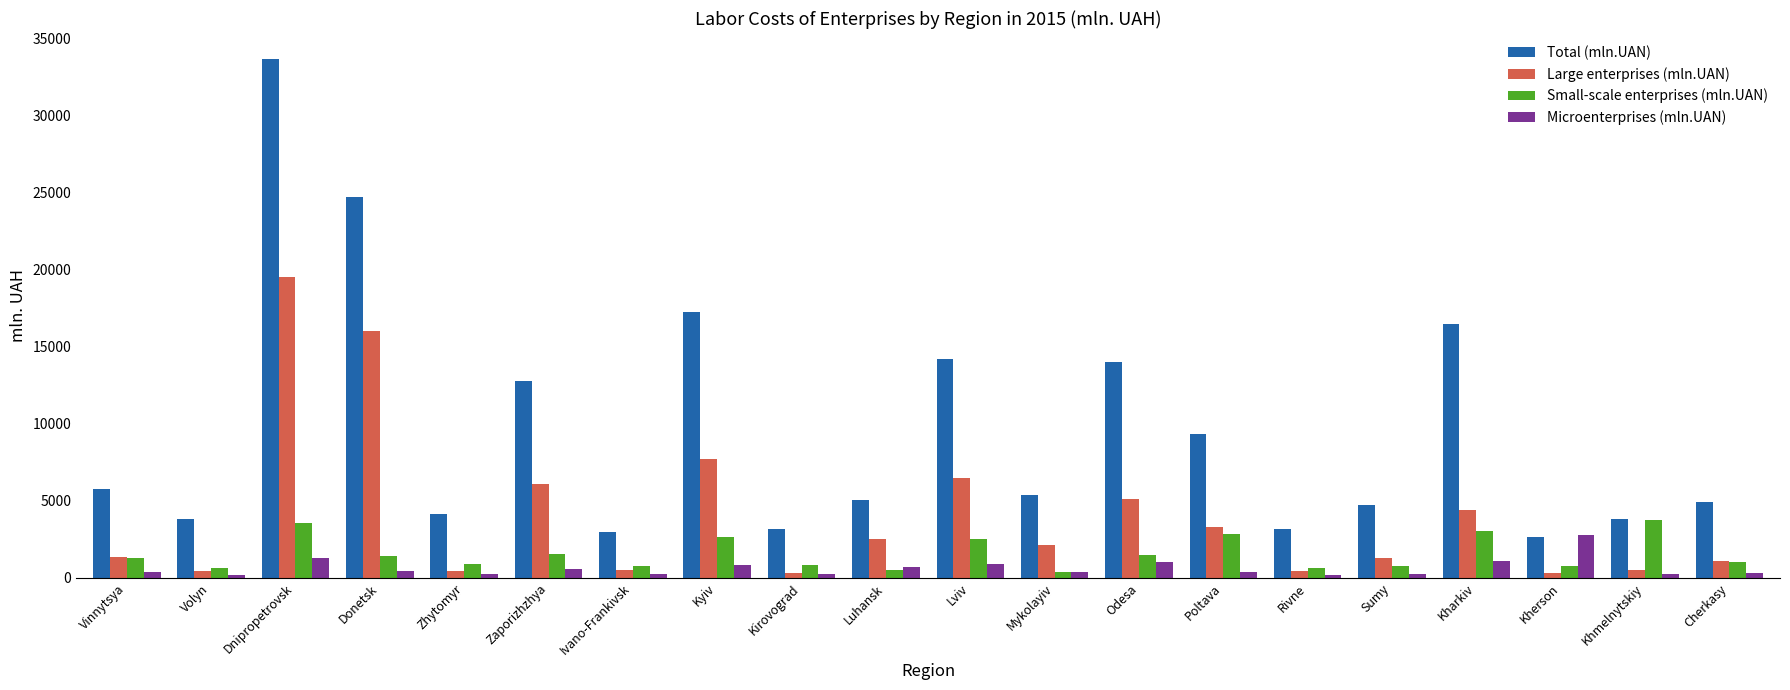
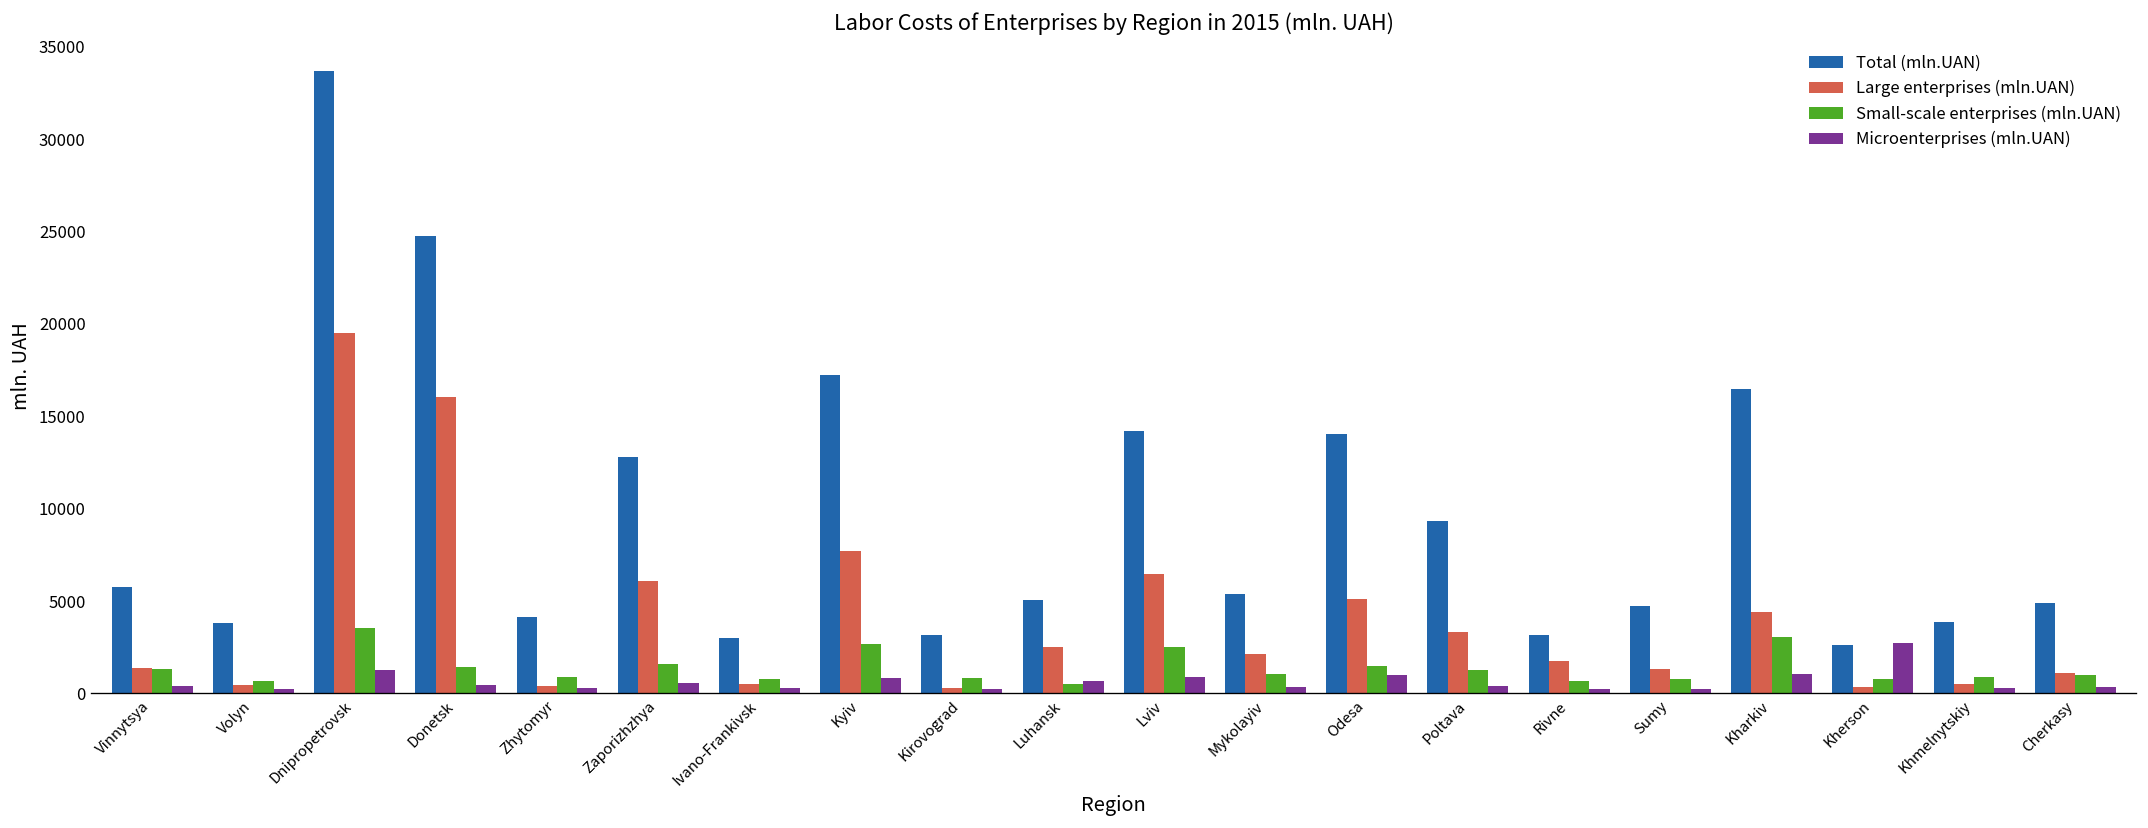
  {
    "Total (mln.UAN)": {
      "Vinnytsya": 5700,
      "Volyn": 3800,
      "Dnipropetrovsk": 33700,
      "Donetsk": 24700,
      "Zhytomyr": 4100,
      "Zaporizhzhya": 12800,
      "Ivano-Frankivsk": 3000,
      "Kyiv": 17300,
      "Kirovograd": 3200,
      "Luhansk": 5000,
      "Lviv": 14200,
      "Mykolayiv": 5400,
      "Odesa": 14000,
      "Poltava": 9300,
      "Rivne": 3100,
      "Sumy": 4700,
      "Kharkiv": 16500,
      "Kherson": 2600,
      "Khmelnytskiy": 3900,
      "Cherkasy": 4900
    },
    "Large enterprises (mln.UAN)": {
      "Vinnytsya": 1400,
      "Volyn": 500,
      "Dnipropetrovsk": 19500,
      "Donetsk": 16100,
      "Zhytomyr": 400,
      "Zaporizhzhya": 6100,
      "Ivano-Frankivsk": 500,
      "Kyiv": 7700,
      "Kirovograd": 300,
      "Luhansk": 2500,
      "Lviv": 6500,
      "Mykolayiv": 2100,
      "Odesa": 5100,
      "Poltava": 3300,
-     "Rivne": 400,
+     "Rivne": 1800,
      "Sumy": 1300,
      "Kharkiv": 4400,
      "Kherson": 300,
      "Khmelnytskiy": 500,
      "Cherkasy": 1100
    },
    "Small-scale enterprises (mln.UAN)": {
      "Vinnytsya": 1300,
      "Volyn": 700,
      "Dnipropetrovsk": 3600,
      "Donetsk": 1400,
      "Zhytomyr": 900,
      "Zaporizhzhya": 1600,
      "Ivano-Frankivsk": 800,
      "Kyiv": 2700,
      "Kirovograd": 800,
      "Luhansk": 500,
      "Lviv": 2500,
-     "Mykolayiv": 400,
+     "Mykolayiv": 1000,
      "Odesa": 1500,
-     "Poltava": 2800,
+     "Poltava": 1200,
      "Rivne": 700,
      "Sumy": 800,
      "Kharkiv": 3000,
      "Kherson": 800,
-     "Khmelnytskiy": 3800,
+     "Khmelnytskiy": 900,
      "Cherkasy": 1000
    },
    "Microenterprises (mln.UAN)": {
      "Vinnytsya": 400,
      "Volyn": 200,
      "Dnipropetrovsk": 1300,
      "Donetsk": 500,
      "Zhytomyr": 300,
      "Zaporizhzhya": 600,
      "Ivano-Frankivsk": 300,
      "Kyiv": 800,
      "Kirovograd": 300,
      "Luhansk": 700,
      "Lviv": 900,
      "Mykolayiv": 400,
      "Odesa": 1000,
      "Poltava": 400,
      "Rivne": 200,
      "Sumy": 200,
      "Kharkiv": 1100,
      "Kherson": 2800,
      "Khmelnytskiy": 300,
      "Cherkasy": 300
    }
  }
